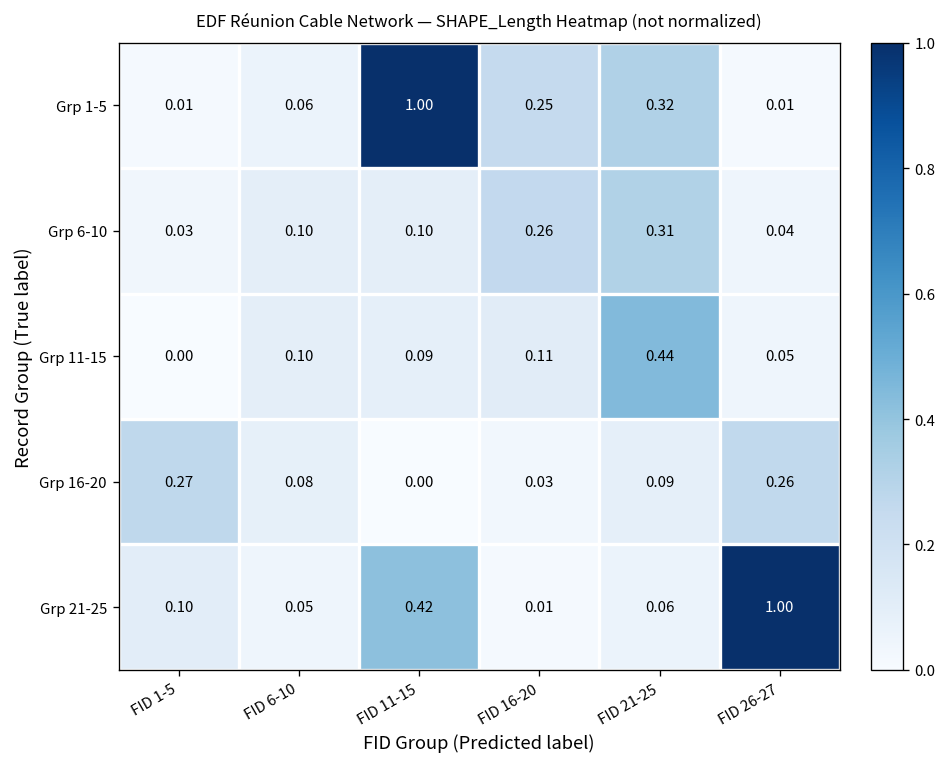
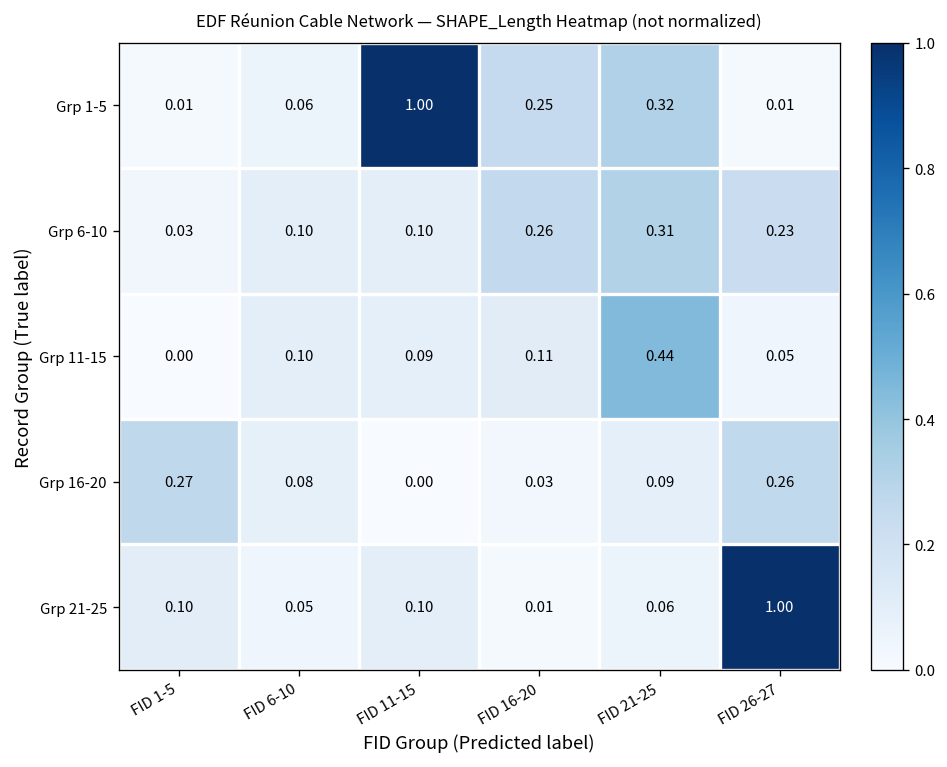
  {
    "Grp 1-5": {
      "FID 1-5": 0.01,
      "FID 6-10": 0.06,
      "FID 11-15": 1.00,
      "FID 16-20": 0.25,
      "FID 21-25": 0.32,
      "FID 26-27": 0.01
    },
    "Grp 6-10": {
      "FID 1-5": 0.03,
      "FID 6-10": 0.10,
      "FID 11-15": 0.10,
      "FID 16-20": 0.26,
      "FID 21-25": 0.31,
-     "FID 26-27": 0.04
+     "FID 26-27": 0.23
    },
    "Grp 11-15": {
      "FID 1-5": 0.00,
      "FID 6-10": 0.10,
      "FID 11-15": 0.09,
      "FID 16-20": 0.11,
      "FID 21-25": 0.44,
      "FID 26-27": 0.05
    },
    "Grp 16-20": {
      "FID 1-5": 0.27,
      "FID 6-10": 0.08,
      "FID 11-15": 0.00,
      "FID 16-20": 0.03,
      "FID 21-25": 0.09,
      "FID 26-27": 0.26
    },
    "Grp 21-25": {
      "FID 1-5": 0.10,
      "FID 6-10": 0.05,
-     "FID 11-15": 0.42,
+     "FID 11-15": 0.10,
      "FID 16-20": 0.01,
      "FID 21-25": 0.06,
      "FID 26-27": 1.00
    }
  }
